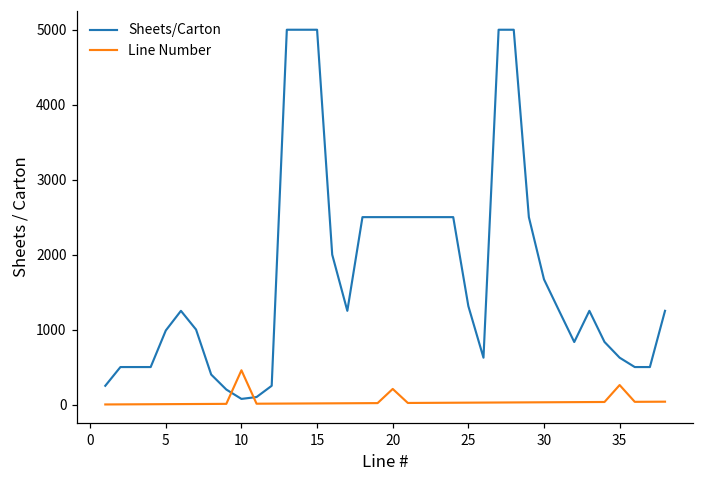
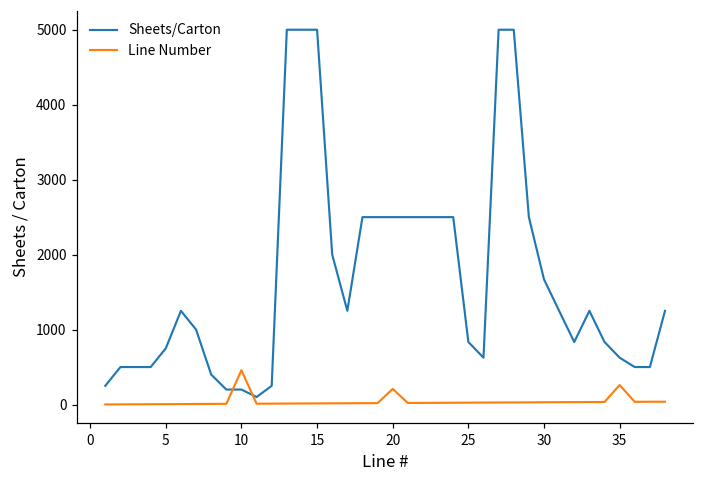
  {
    "Sheets/Carton": {
-     "5": 1000,
-     "10": 100,
+     "5": 800,
+     "10": 200,
      "15": 5000,
      "20": 2500,
-     "25": 1300,
+     "25": 800,
      "30": 1700,
      "35": 600
    },
    "Line Number": {
      "5": 0,
      "10": 500,
      "15": 0,
      "20": 200,
      "25": 0,
      "30": 0,
      "35": 300
    }
  }
